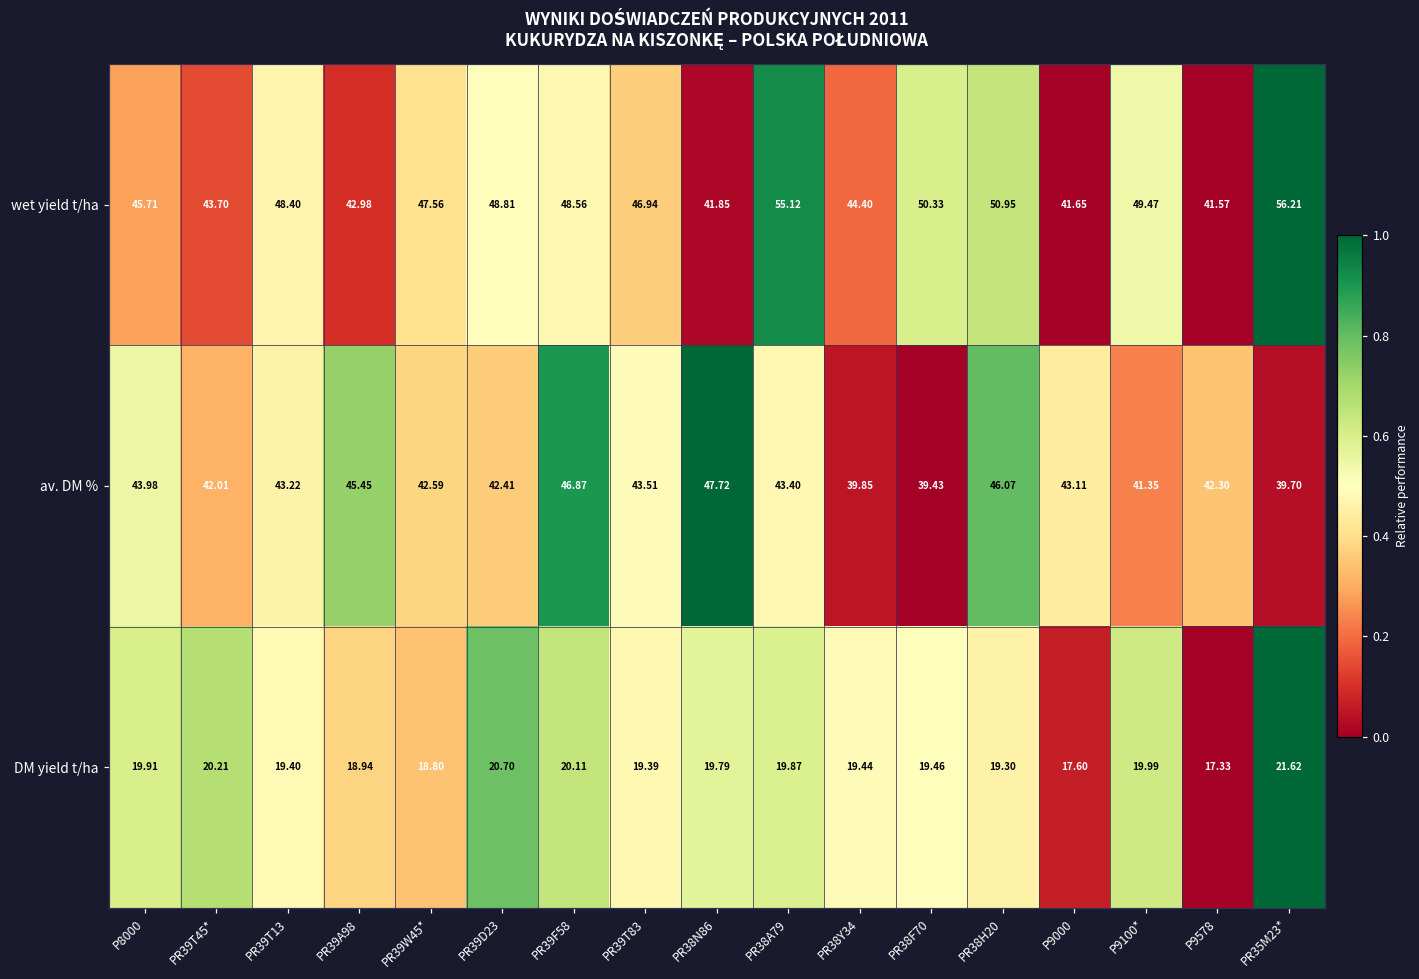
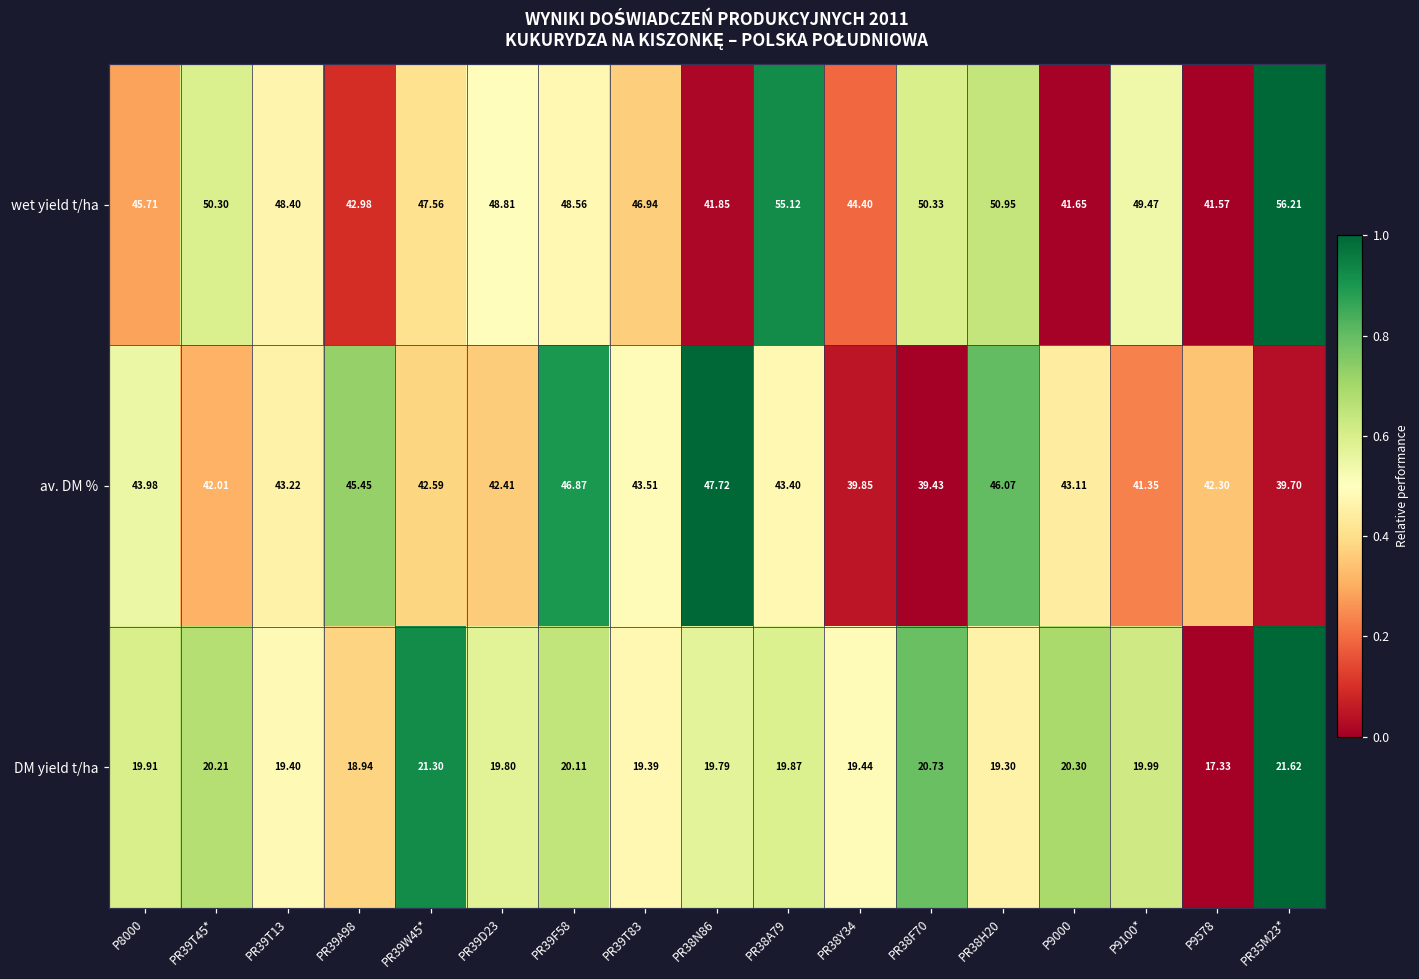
  {
    "wet yield t/ha": {
      "P8000": 45.71,
-     "PR39T45*": 43.70,
+     "PR39T45*": 50.30,
      "PR39T13": 48.40,
      "PR39A98": 42.98,
      "PR39W45*": 47.56,
      "PR39D23": 48.81,
      "PR39F58": 48.56,
      "PR39T83": 46.94,
      "PR38N86": 41.85,
      "PR38A79": 55.12,
      "PR38Y34": 44.40,
      "PR38F70": 50.33,
      "PR38H20": 50.95,
      "P9000": 41.65,
      "P9100*": 49.47,
      "P9578": 41.57,
      "PR35M23*": 56.21
    },
    "av. DM %": {
      "P8000": 43.98,
      "PR39T45*": 42.01,
      "PR39T13": 43.22,
      "PR39A98": 45.45,
      "PR39W45*": 42.59,
      "PR39D23": 42.41,
      "PR39F58": 46.87,
      "PR39T83": 43.51,
      "PR38N86": 47.72,
      "PR38A79": 43.40,
      "PR38Y34": 39.85,
      "PR38F70": 39.43,
      "PR38H20": 46.07,
      "P9000": 43.11,
      "P9100*": 41.35,
      "P9578": 42.30,
      "PR35M23*": 39.70
    },
    "DM yield t/ha": {
      "P8000": 19.91,
      "PR39T45*": 20.21,
      "PR39T13": 19.40,
      "PR39A98": 18.94,
-     "PR39W45*": 18.80,
-     "PR39D23": 20.70,
+     "PR39W45*": 21.30,
+     "PR39D23": 19.80,
      "PR39F58": 20.11,
      "PR39T83": 19.39,
      "PR38N86": 19.79,
      "PR38A79": 19.87,
      "PR38Y34": 19.44,
-     "PR38F70": 19.46,
+     "PR38F70": 20.73,
      "PR38H20": 19.30,
-     "P9000": 17.60,
+     "P9000": 20.30,
      "P9100*": 19.99,
      "P9578": 17.33,
      "PR35M23*": 21.62
    }
  }
